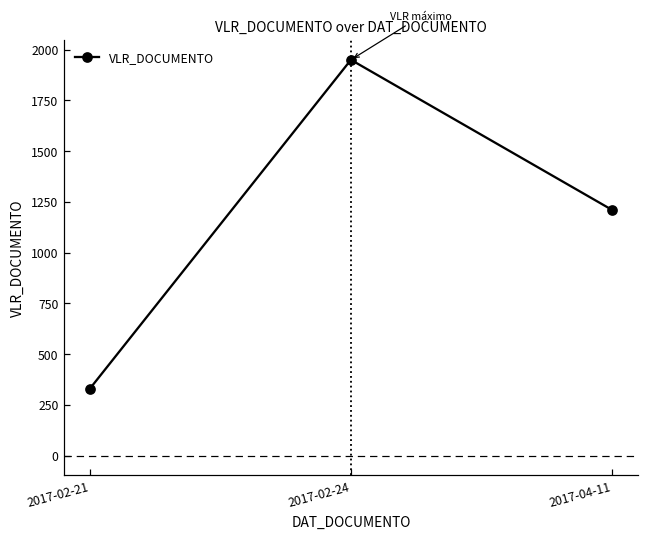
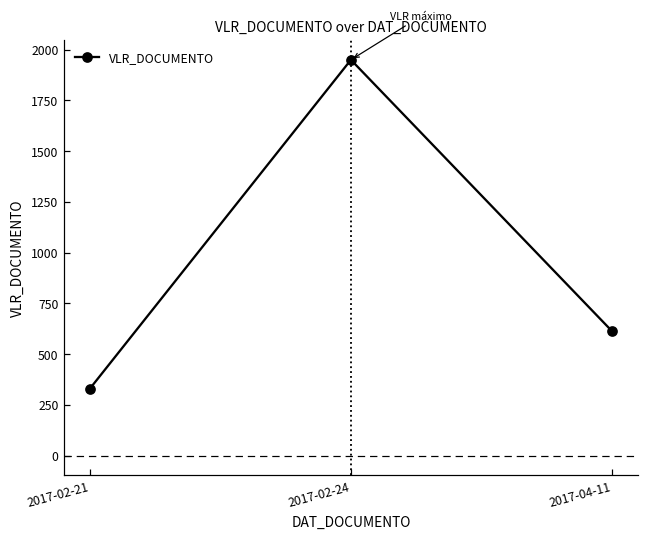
  {
    "2017-02-21": 330,
    "2017-02-24": 1950,
-   "2017-04-11": 1210
+   "2017-04-11": 610
  }
